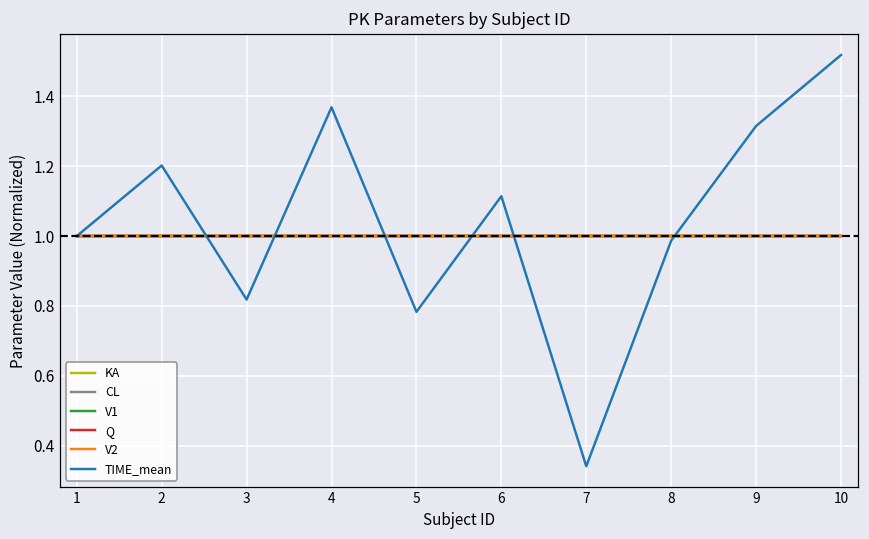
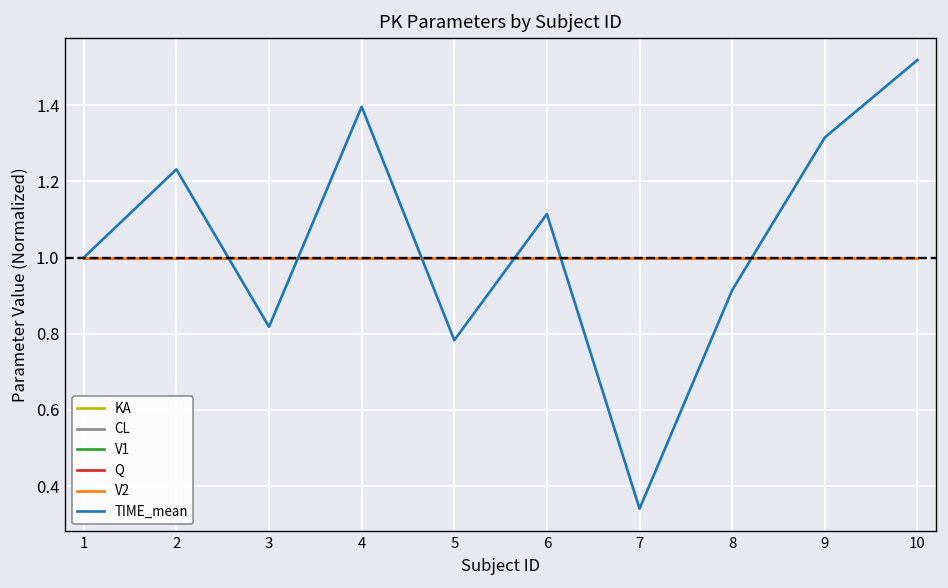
  {
    "V2": {
      "2": 1.00,
      "3": 1.00,
      "4": 1.00,
      "5": 1.00,
      "6": 1.00,
      "7": 1.00,
      "8": 1.00,
      "9": 1.00,
      "10": 1.00
    },
    "TIME_mean": {
-     "2": 1.20,
+     "2": 1.23,
      "3": 0.82,
-     "4": 1.37,
+     "4": 1.40,
      "5": 0.78,
      "6": 1.11,
      "7": 0.34,
-     "8": 0.99,
+     "8": 0.91,
      "9": 1.32,
      "10": 1.52
    }
  }
